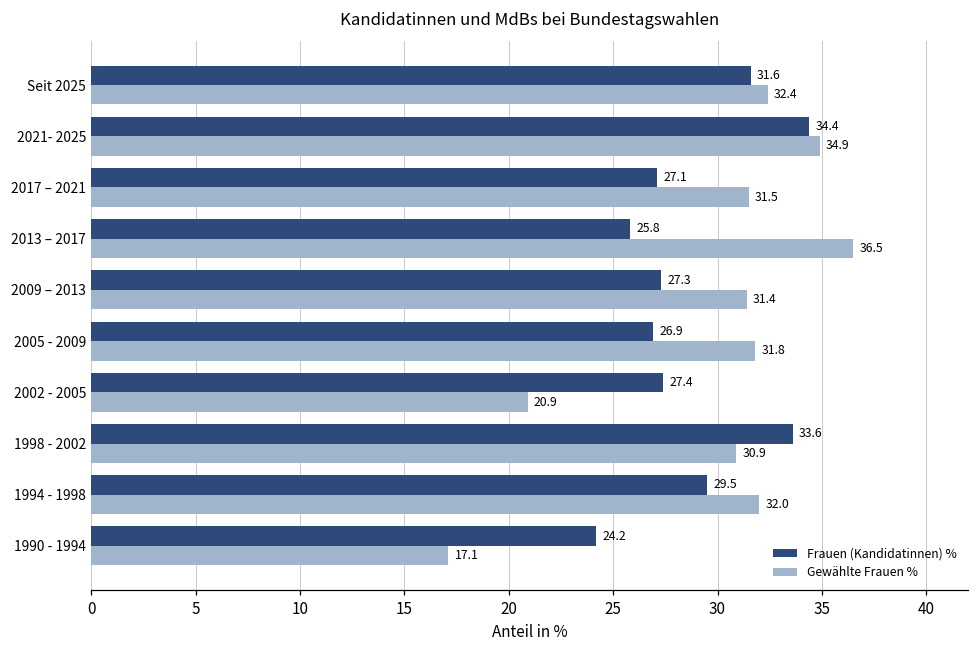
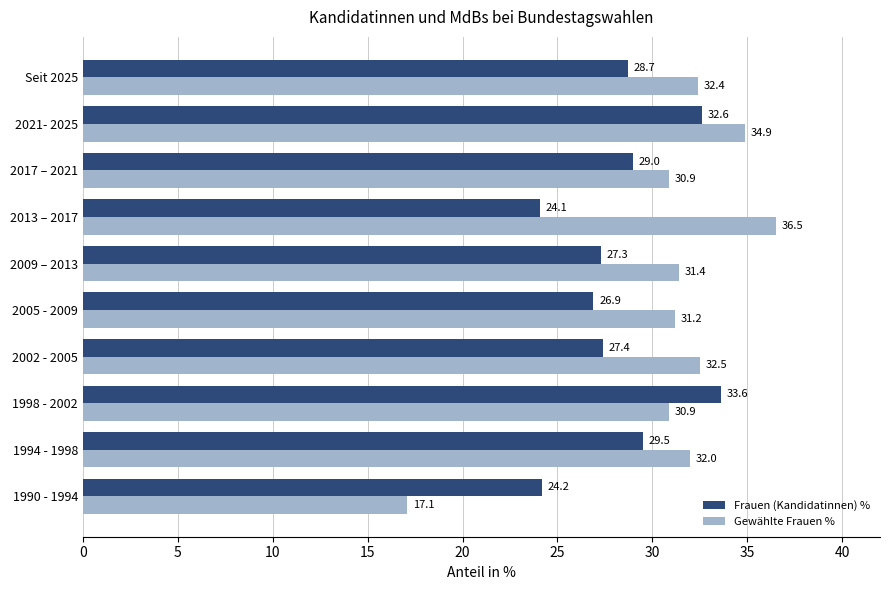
  {
    "Frauen (Kandidatinnen) %": {
-     "Seit 2025": 31.6,
-     "2021- 2025": 34.4,
-     "2017 – 2021": 27.1,
-     "2013 – 2017": 25.8,
+     "Seit 2025": 28.7,
+     "2021- 2025": 32.6,
+     "2017 – 2021": 29.0,
+     "2013 – 2017": 24.1,
      "2009 – 2013": 27.3,
      "2005 - 2009": 26.9,
      "2002 - 2005": 27.4,
      "1998 - 2002": 33.6,
      "1994 - 1998": 29.5,
      "1990 - 1994": 24.2
    },
    "Gewählte Frauen %": {
      "Seit 2025": 32.4,
      "2021- 2025": 34.9,
-     "2017 – 2021": 31.5,
+     "2017 – 2021": 30.9,
      "2013 – 2017": 36.5,
      "2009 – 2013": 31.4,
-     "2005 - 2009": 31.8,
-     "2002 - 2005": 20.9,
+     "2005 - 2009": 31.2,
+     "2002 - 2005": 32.5,
      "1998 - 2002": 30.9,
      "1994 - 1998": 32.0,
      "1990 - 1994": 17.1
    }
  }
